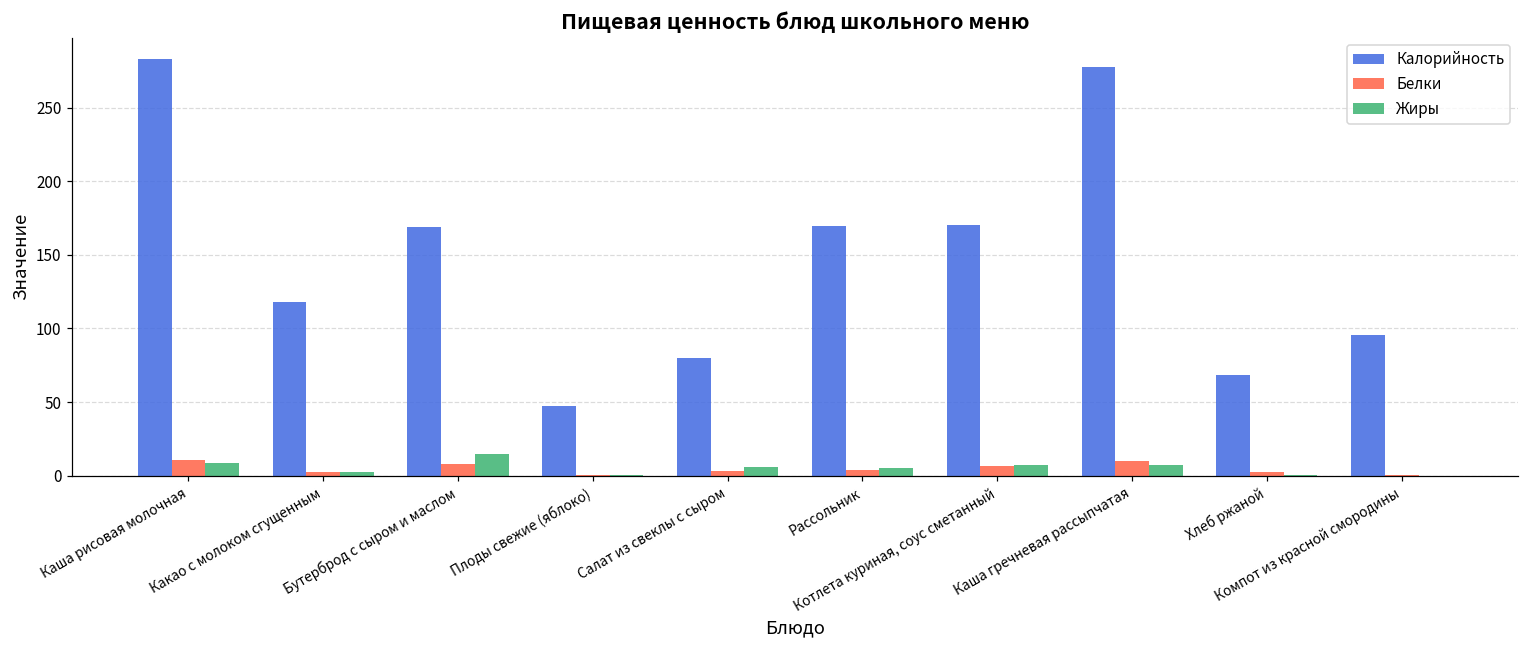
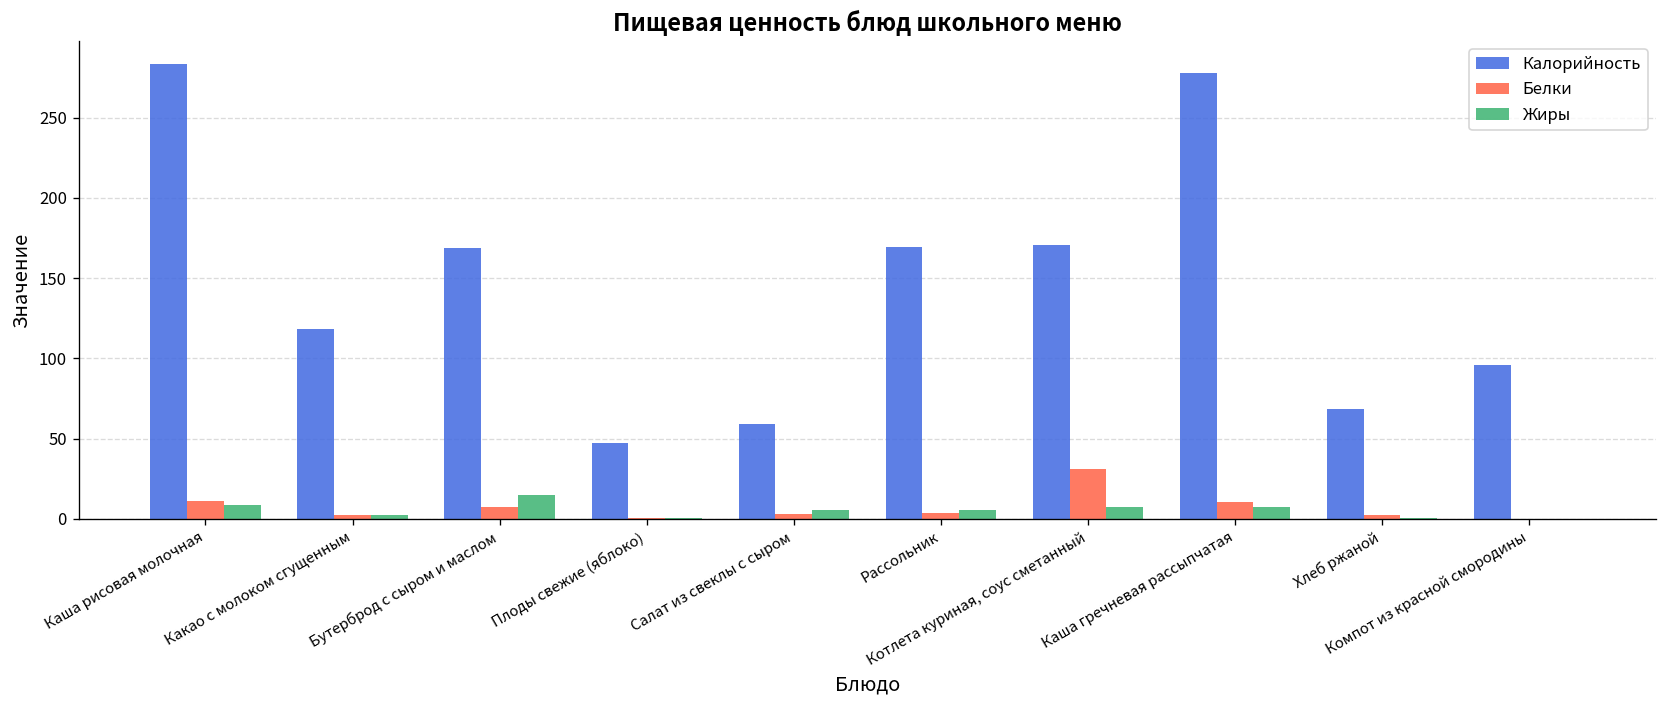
  {
    "Калорийность": {
      "Каша рисовая молочная": 283,
      "Какао с молоком сгущенным": 118,
      "Бутерброд с сыром и маслом": 169,
      "Плоды свежие (яблоко)": 47,
-     "Салат из свеклы с сыром": 80,
+     "Салат из свеклы с сыром": 59,
      "Рассольник": 169,
      "Котлета куриная, соус сметанный": 171,
      "Каша гречневая рассыпчатая": 278,
      "Хлеб ржаной": 68,
      "Компот из красной смородины": 96
    },
    "Белки": {
      "Каша рисовая молочная": 11,
      "Какао с молоком сгущенным": 2,
      "Бутерброд с сыром и маслом": 8,
      "Салат из свеклы с сыром": 3,
      "Рассольник": 4,
-     "Котлета куриная, соус сметанный": 7,
+     "Котлета куриная, соус сметанный": 31,
      "Каша гречневая рассыпчатая": 10,
      "Хлеб ржаной": 3
    },
    "Жиры": {
      "Каша рисовая молочная": 9,
      "Какао с молоком сгущенным": 2,
      "Бутерброд с сыром и маслом": 15,
      "Салат из свеклы с сыром": 6,
      "Рассольник": 5,
      "Котлета куриная, соус сметанный": 7,
      "Каша гречневая рассыпчатая": 7,
      "Компот из красной смородины": 0
    }
  }
